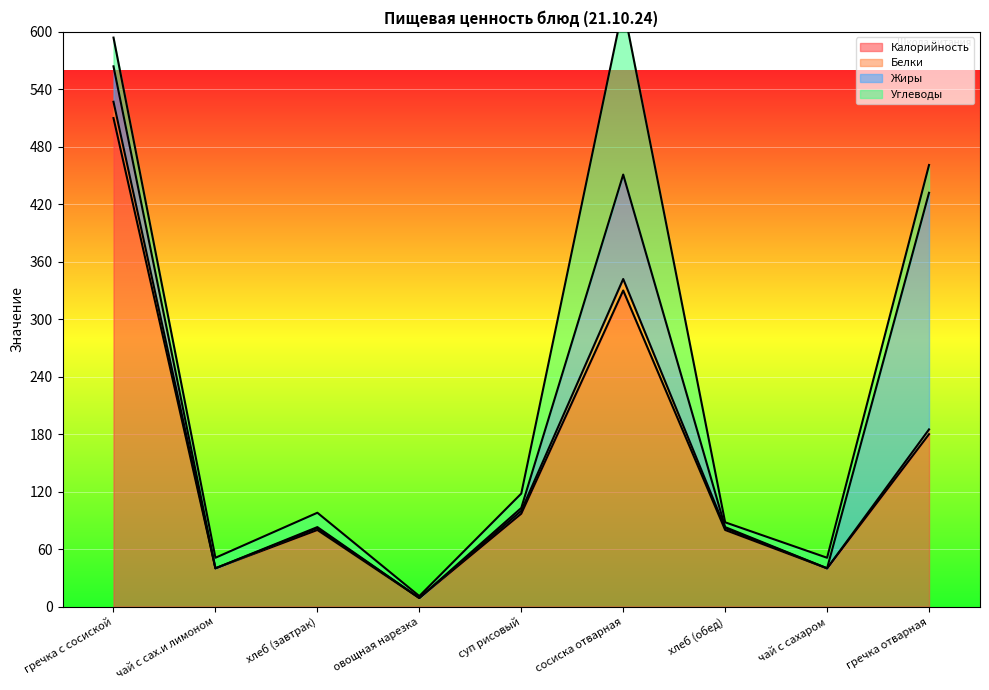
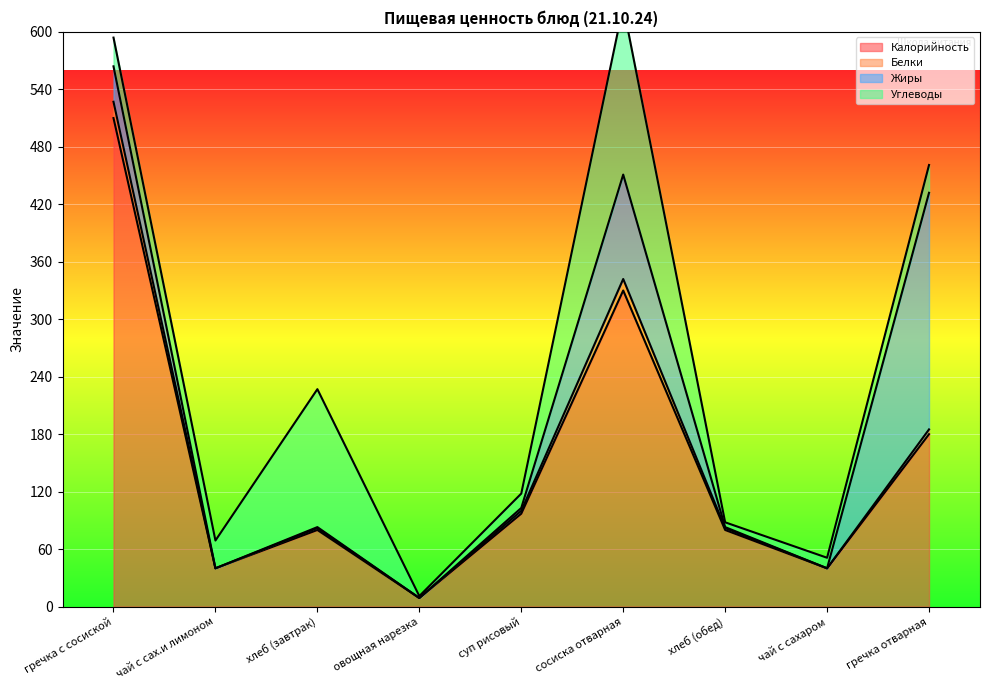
  {
    "Жиры": {
      "гречка с сосиской": 40,
      "суп рисовый": 0,
      "сосиска отварная": 110,
      "гречка отварная": 250
    },
    "Углеводы": {
      "гречка с сосиской": 30,
-     "чай с сах.и лимоном": 10,
-     "хлеб (завтрак)": 20,
+     "чай с сах.и лимоном": 30,
+     "хлеб (завтрак)": 140,
      "суп рисовый": 20,
      "хлеб (обед)": 10,
      "чай с сахаром": 10,
      "гречка отварная": 30
    }
  }
